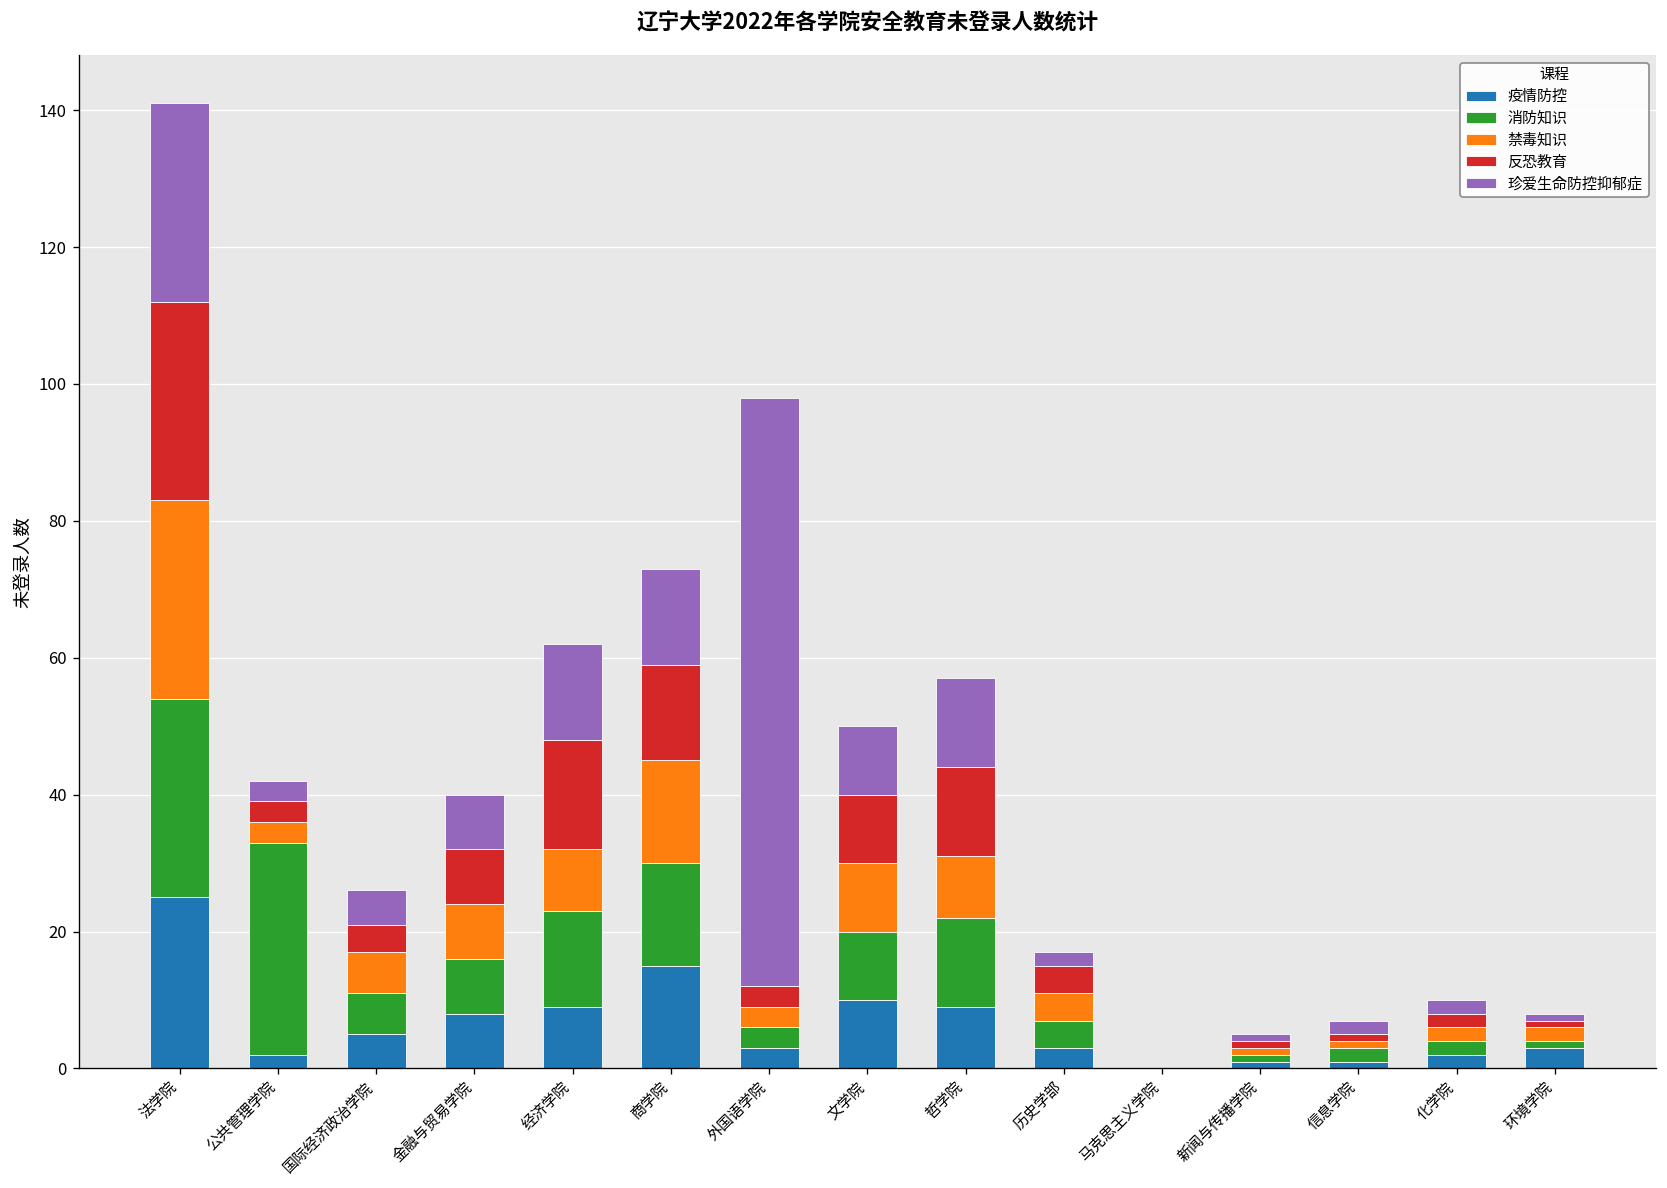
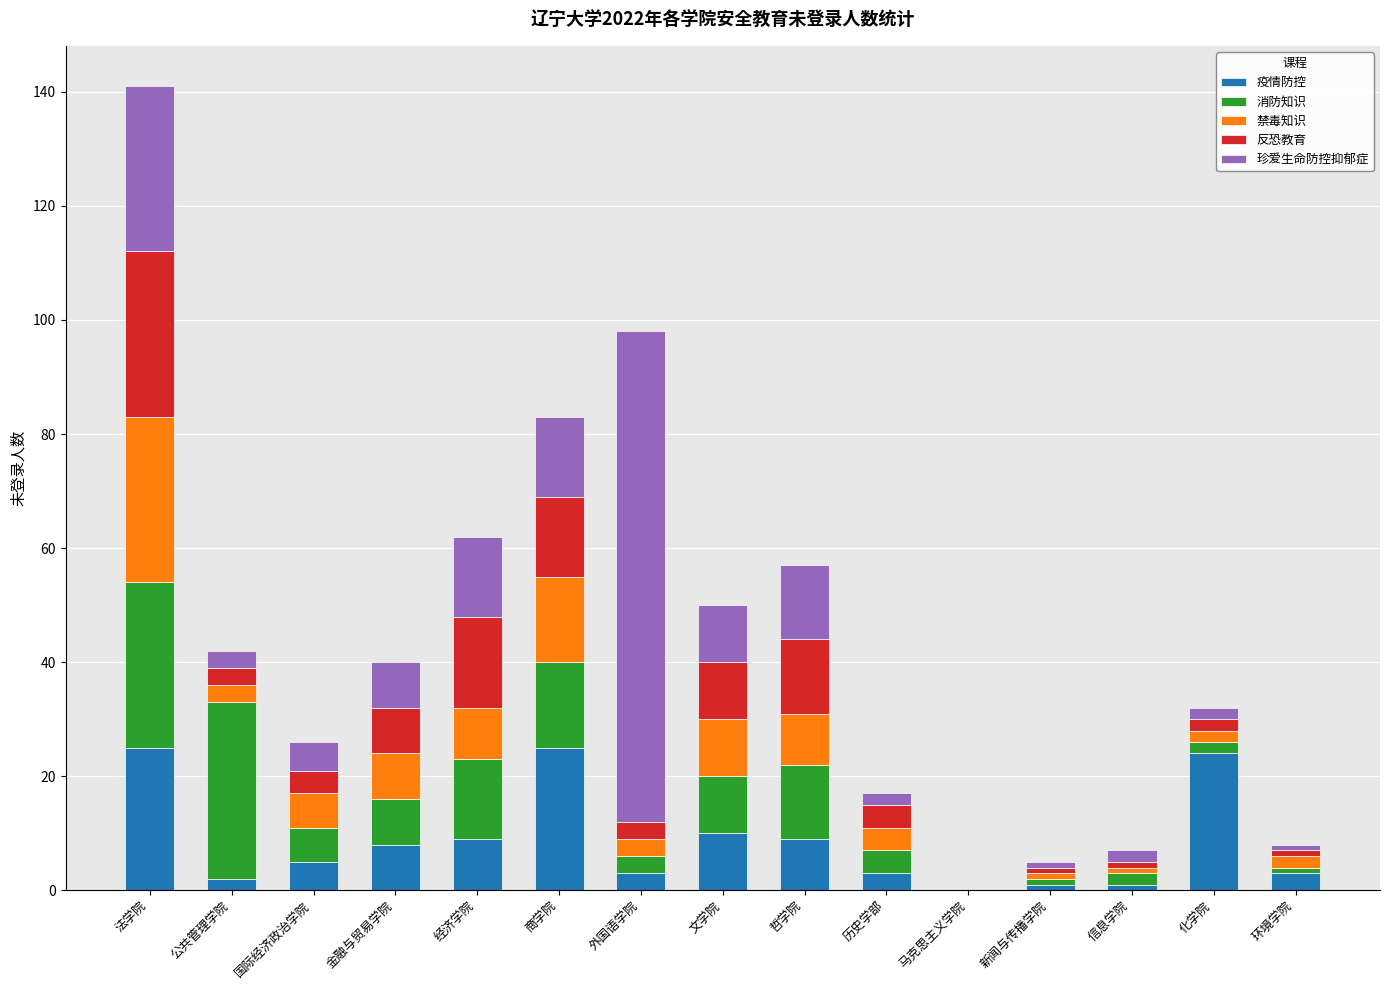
  {
    "疫情防控": {
      "法学院": 25,
      "公共管理学院": 2,
      "国际经济政治学院": 5,
      "金融与贸易学院": 8,
      "经济学院": 9,
-     "商学院": 15,
+     "商学院": 25,
      "外国语学院": 3,
      "文学院": 10,
      "哲学院": 9,
      "历史学部": 3,
      "马克思主义学院": 0,
      "新闻与传播学院": 1,
      "信息学院": 1,
-     "化学院": 2,
+     "化学院": 24,
      "环境学院": 3
    },
    "消防知识": {
      "法学院": 29,
      "公共管理学院": 31,
      "国际经济政治学院": 6,
      "金融与贸易学院": 8,
      "经济学院": 14,
      "商学院": 15,
      "外国语学院": 3,
      "文学院": 10,
      "哲学院": 13,
      "历史学部": 4,
      "马克思主义学院": 0,
      "新闻与传播学院": 1,
      "信息学院": 2,
      "化学院": 2,
      "环境学院": 1
    },
    "禁毒知识": {
      "法学院": 29,
      "公共管理学院": 3,
      "国际经济政治学院": 6,
      "金融与贸易学院": 8,
      "经济学院": 9,
      "商学院": 15,
      "外国语学院": 3,
      "文学院": 10,
      "哲学院": 9,
      "历史学部": 4,
      "马克思主义学院": 0,
      "新闻与传播学院": 1,
      "信息学院": 1,
      "化学院": 2,
      "环境学院": 2
    },
    "反恐教育": {
      "法学院": 29,
      "公共管理学院": 3,
      "国际经济政治学院": 4,
      "金融与贸易学院": 8,
      "经济学院": 16,
      "商学院": 14,
      "外国语学院": 3,
      "文学院": 10,
      "哲学院": 13,
      "历史学部": 4,
      "马克思主义学院": 0,
      "新闻与传播学院": 1,
      "信息学院": 1,
      "化学院": 2,
      "环境学院": 1
    },
    "珍爱生命防控抑郁症": {
      "法学院": 29,
      "公共管理学院": 3,
      "国际经济政治学院": 5,
      "金融与贸易学院": 8,
      "经济学院": 14,
      "商学院": 14,
      "外国语学院": 86,
      "文学院": 10,
      "哲学院": 13,
      "历史学部": 2,
      "马克思主义学院": 0,
      "新闻与传播学院": 1,
      "信息学院": 2,
      "化学院": 2,
      "环境学院": 1
    }
  }
